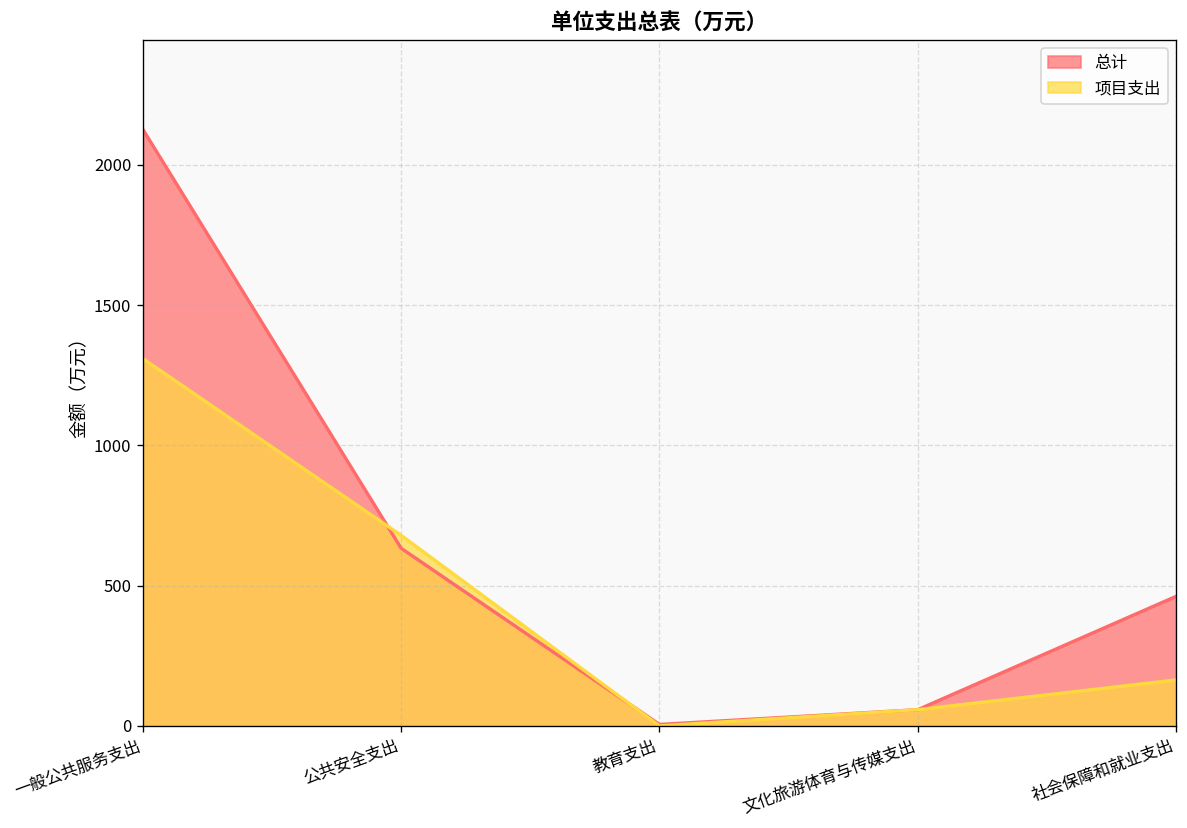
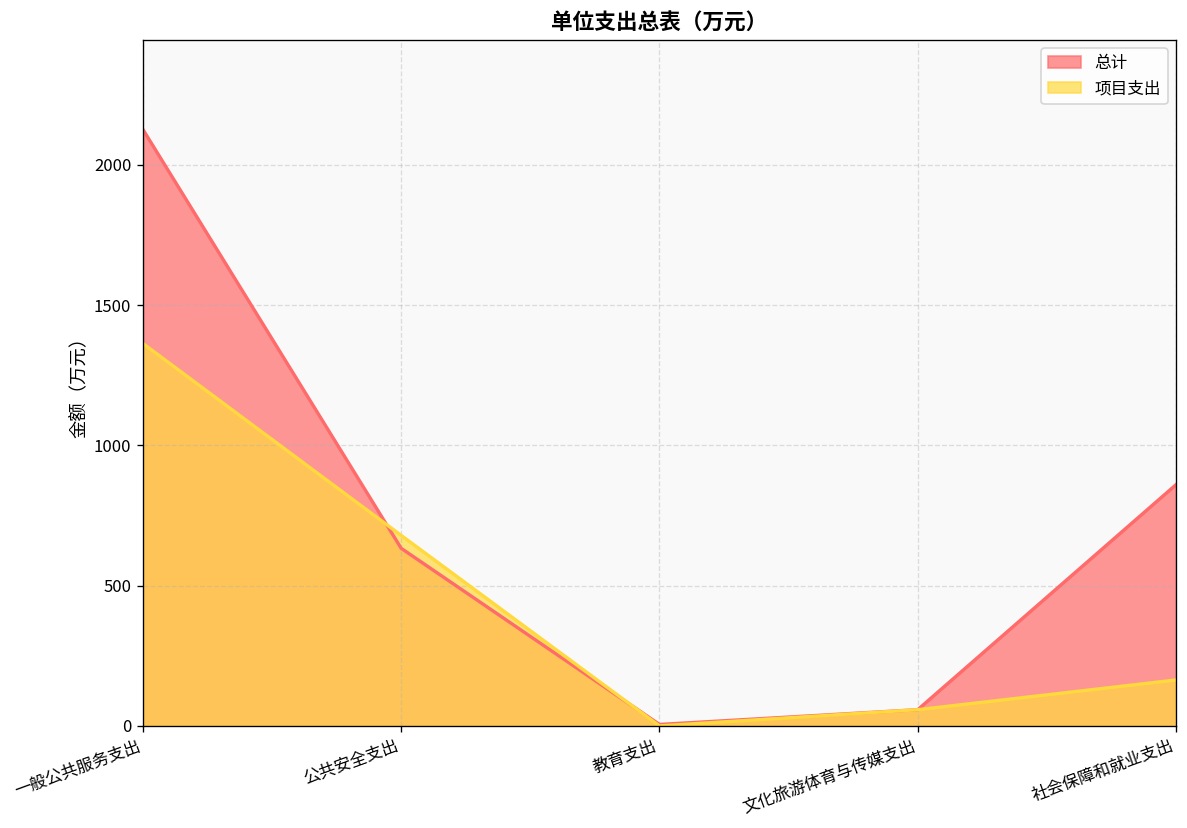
  {
    "总计": {
      "一般公共服务支出": 2130,
      "公共安全支出": 630,
-     "社会保障和就业支出": 460
+     "社会保障和就业支出": 860
    },
    "项目支出": {
-     "一般公共服务支出": 1310,
+     "一般公共服务支出": 1360,
      "公共安全支出": 680,
      "社会保障和就业支出": 160
    }
  }
